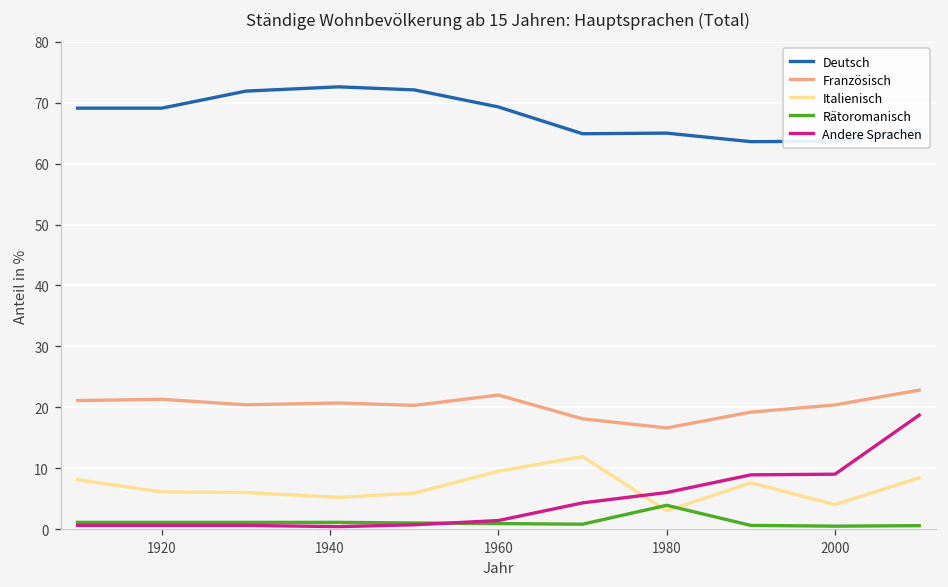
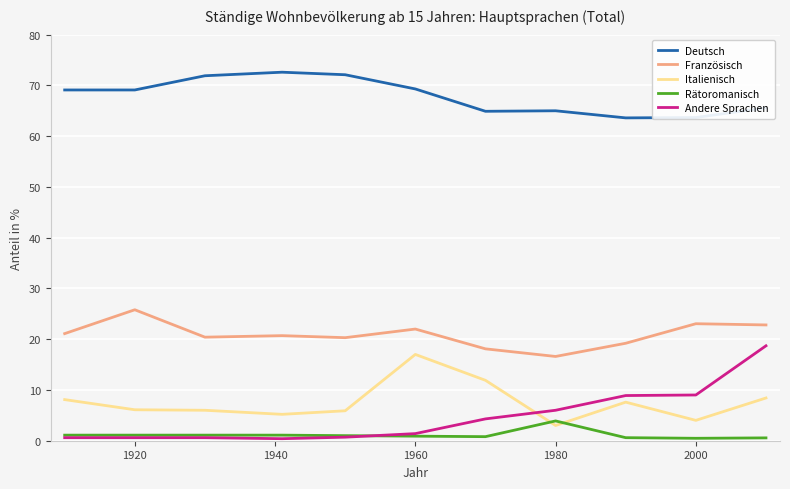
  {
    "Deutsch": {
      "1920": 69,
      "1960": 69,
      "1980": 65
    },
    "Französisch": {
-     "1920": 21,
+     "1920": 26,
      "1960": 22,
      "1980": 17,
-     "2000": 20
+     "2000": 23
    },
    "Italienisch": {
      "1920": 6,
-     "1960": 10,
+     "1960": 17,
      "1980": 3,
      "2000": 4
    },
    "Rätoromanisch": {
      "1920": 1,
      "1960": 1,
      "1980": 4,
      "2000": 0
    },
    "Andere Sprachen": {
      "1920": 1,
      "1960": 1,
      "1980": 6,
      "2000": 9
    }
  }
